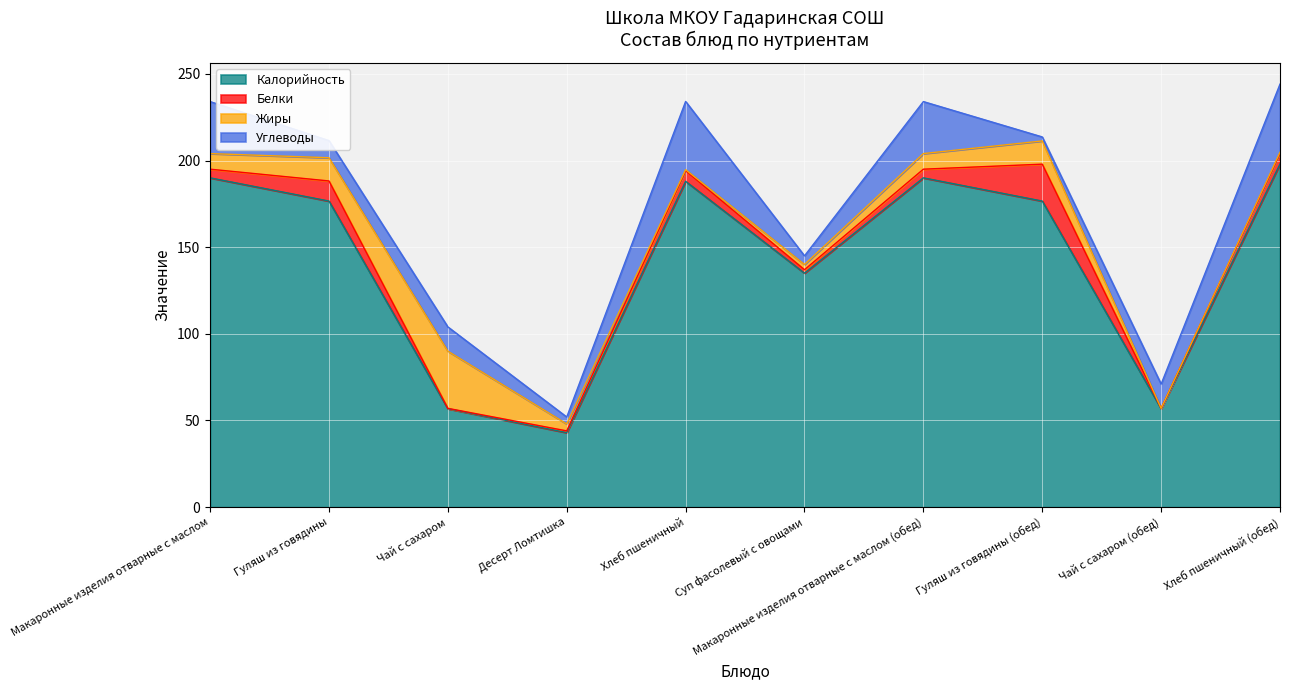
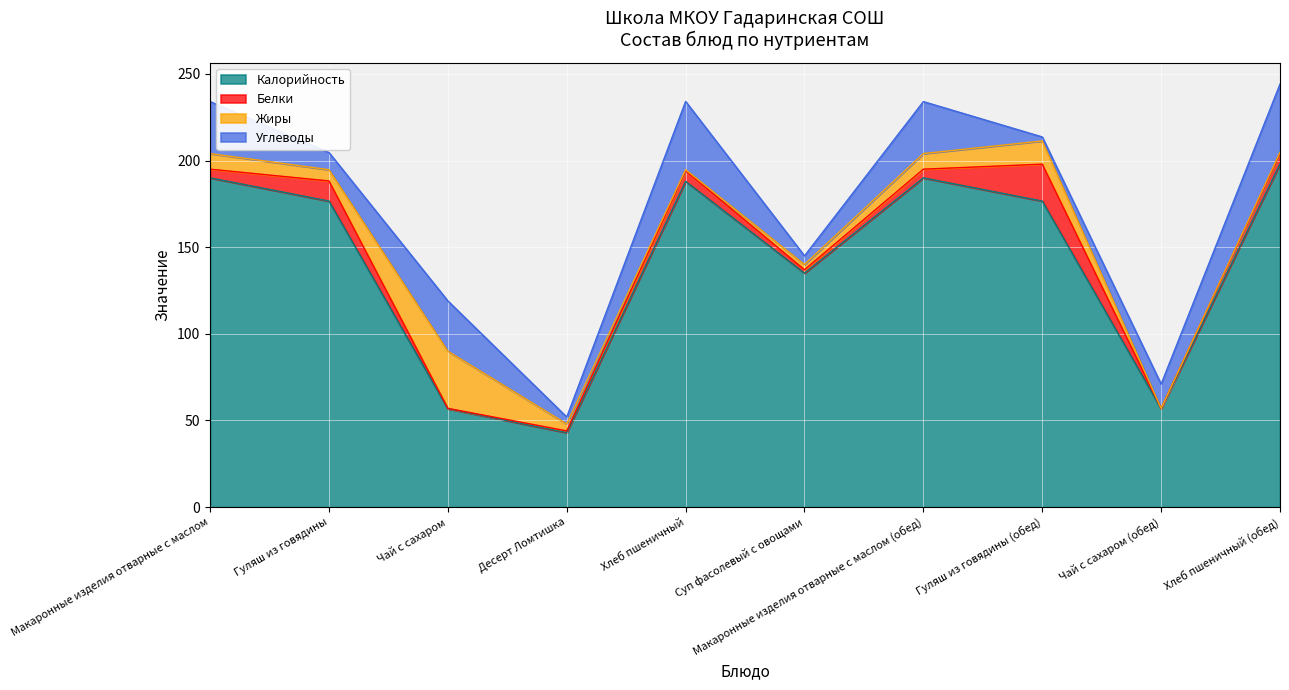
  {
    "Калорийность": {
      "Макаронные изделия отварные с маслом": 190,
      "Гуляш из говядины": 177,
      "Хлеб пшеничный": 188,
      "Суп фасолевый с овощами": 135,
      "Макаронные изделия отварные с маслом (обед)": 190,
      "Гуляш из говядины (обед)": 177,
      "Хлеб пшеничный (обед)": 198
    },
    "Белки": {
      "Макаронные изделия отварные с маслом": 5,
      "Гуляш из говядины": 12,
      "Суп фасолевый с овощами": 2,
      "Макаронные изделия отварные с маслом (обед)": 5,
      "Гуляш из говядины (обед)": 21
    },
    "Жиры": {
      "Макаронные изделия отварные с маслом": 9,
-     "Гуляш из говядины": 13,
+     "Гуляш из говядины": 7,
      "Чай с сахаром": 33,
      "Десерт Ломтишка": 4,
      "Суп фасолевый с овощами": 3,
      "Макаронные изделия отварные с маслом (обед)": 9,
      "Гуляш из говядины (обед)": 13
    },
    "Углеводы": {
      "Макаронные изделия отварные с маслом": 30,
-     "Чай с сахаром": 14,
+     "Чай с сахаром": 29,
      "Десерт Ломтишка": 4,
      "Хлеб пшеничный": 39,
      "Суп фасолевый с овощами": 5,
      "Макаронные изделия отварные с маслом (обед)": 30,
      "Гуляш из говядины (обед)": 2,
      "Чай с сахаром (обед)": 14,
      "Хлеб пшеничный (обед)": 39
    }
  }
